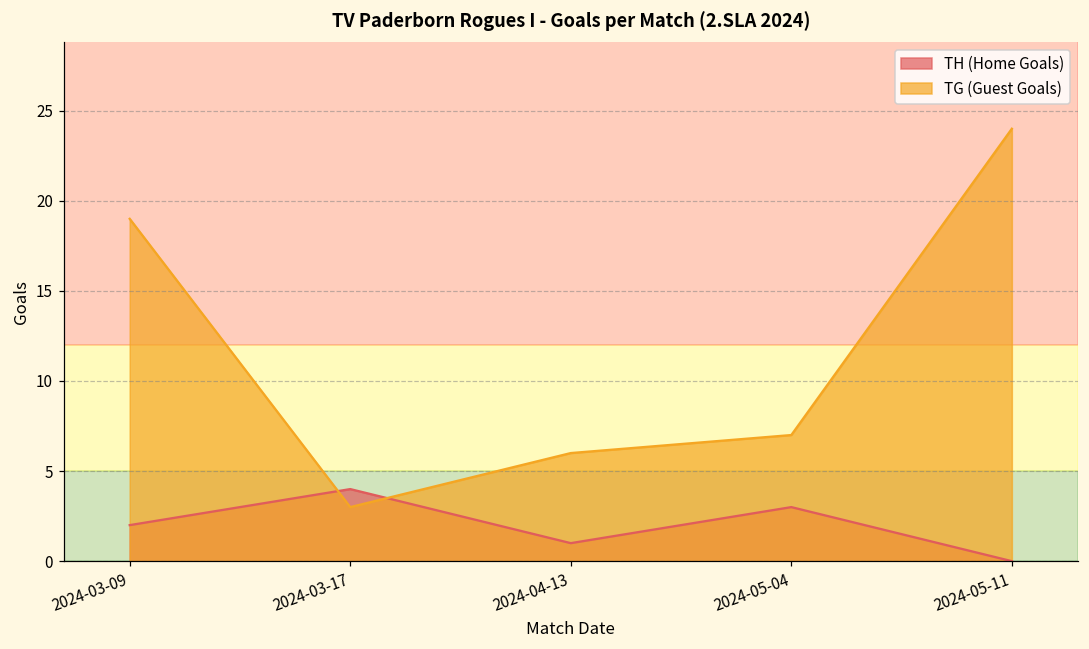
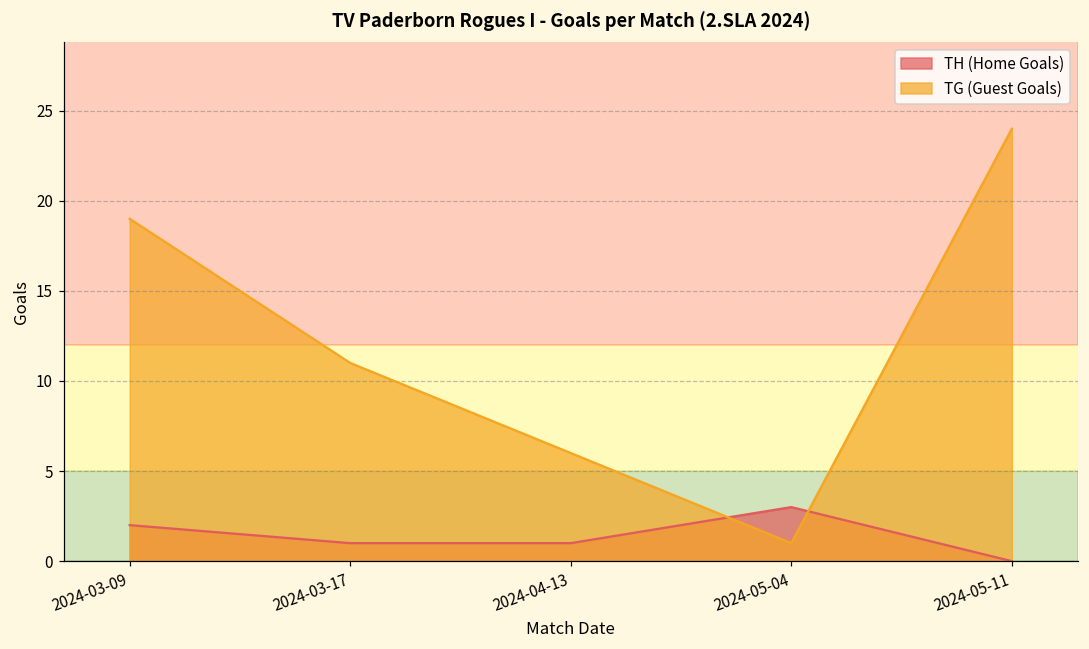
  {
    "TH (Home Goals)": {
      "2024-03-09": 2,
-     "2024-03-17": 4,
+     "2024-03-17": 1,
      "2024-04-13": 1,
      "2024-05-04": 3,
      "2024-05-11": 0
    },
    "TG (Guest Goals)": {
      "2024-03-09": 19,
-     "2024-03-17": 3,
+     "2024-03-17": 11,
      "2024-04-13": 6,
-     "2024-05-04": 7,
+     "2024-05-04": 1,
      "2024-05-11": 24
    }
  }
